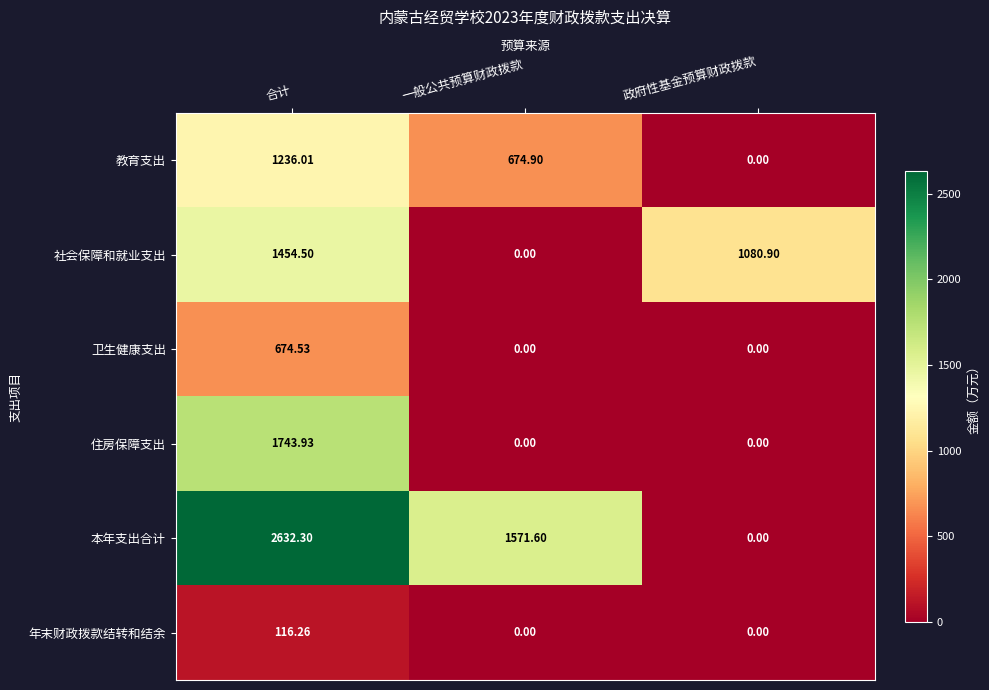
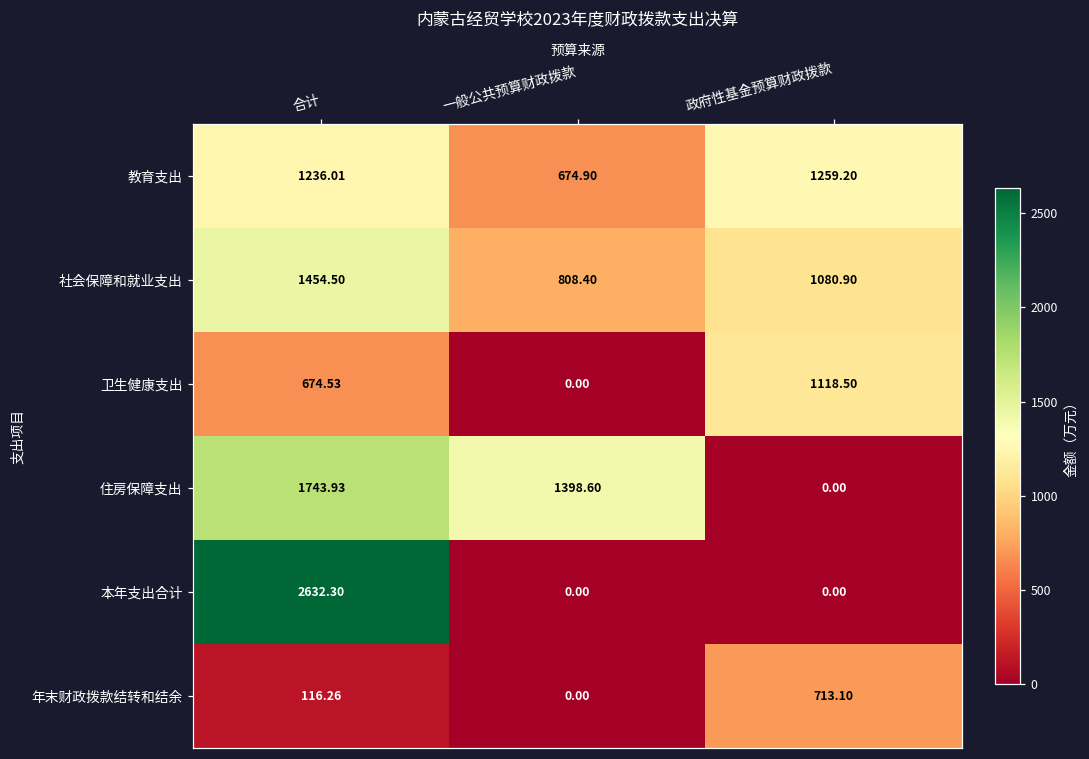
  {
    "教育支出": {
      "合计": 1236.01,
      "一般公共预算财政拨款": 674.90,
-     "政府性基金预算财政拨款": 0.00
+     "政府性基金预算财政拨款": 1259.20
    },
    "社会保障和就业支出": {
      "合计": 1454.50,
-     "一般公共预算财政拨款": 0.00,
+     "一般公共预算财政拨款": 808.40,
      "政府性基金预算财政拨款": 1080.90
    },
    "卫生健康支出": {
      "合计": 674.53,
      "一般公共预算财政拨款": 0.00,
-     "政府性基金预算财政拨款": 0.00
+     "政府性基金预算财政拨款": 1118.50
    },
    "住房保障支出": {
      "合计": 1743.93,
-     "一般公共预算财政拨款": 0.00,
+     "一般公共预算财政拨款": 1398.60,
      "政府性基金预算财政拨款": 0.00
    },
    "本年支出合计": {
      "合计": 2632.30,
-     "一般公共预算财政拨款": 1571.60,
+     "一般公共预算财政拨款": 0.00,
      "政府性基金预算财政拨款": 0.00
    },
    "年末财政拨款结转和结余": {
      "合计": 116.26,
      "一般公共预算财政拨款": 0.00,
-     "政府性基金预算财政拨款": 0.00
+     "政府性基金预算财政拨款": 713.10
    }
  }
